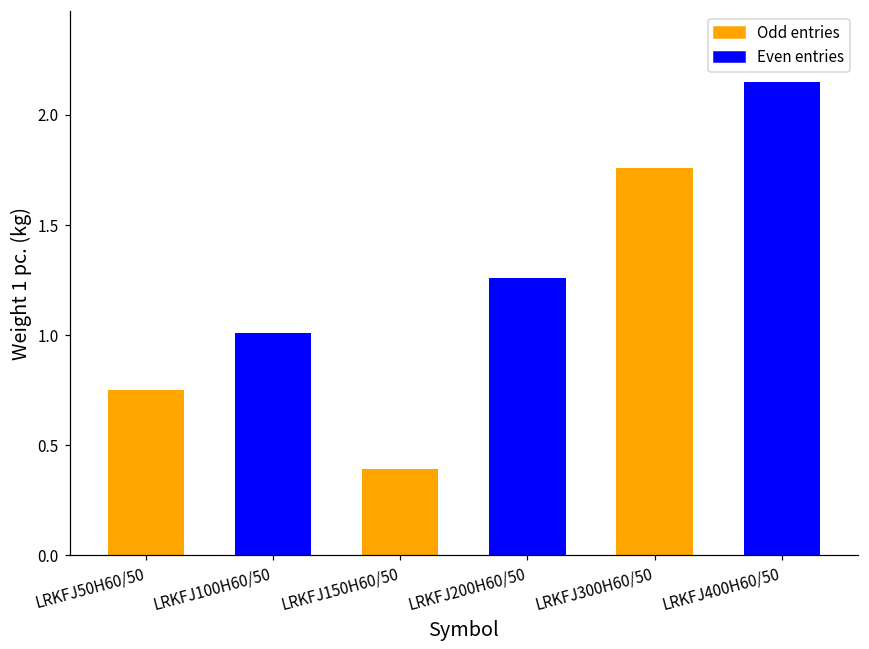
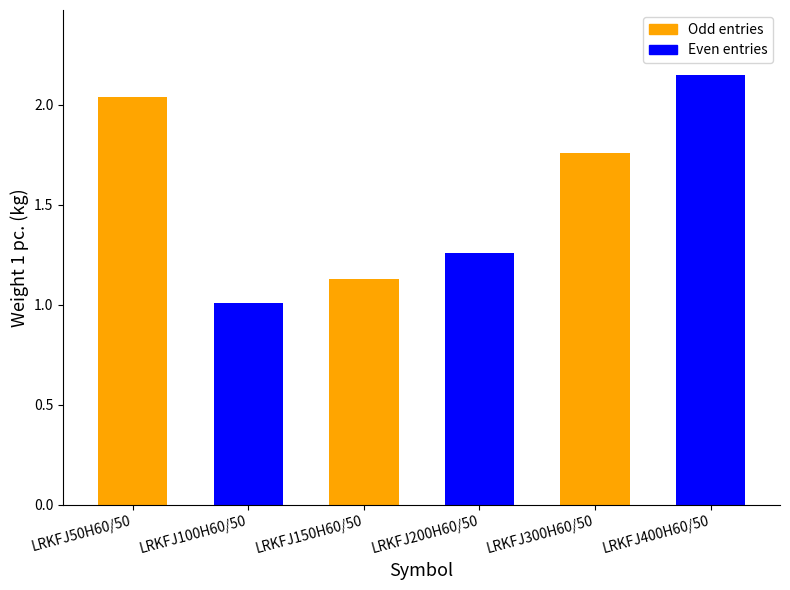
  {
-   "LRKFJ50H60/50": 0.75,
+   "LRKFJ50H60/50": 2.04,
    "LRKFJ100H60/50": 1.01,
-   "LRKFJ150H60/50": 0.39,
+   "LRKFJ150H60/50": 1.13,
    "LRKFJ200H60/50": 1.26,
    "LRKFJ300H60/50": 1.76,
    "LRKFJ400H60/50": 2.15
  }
